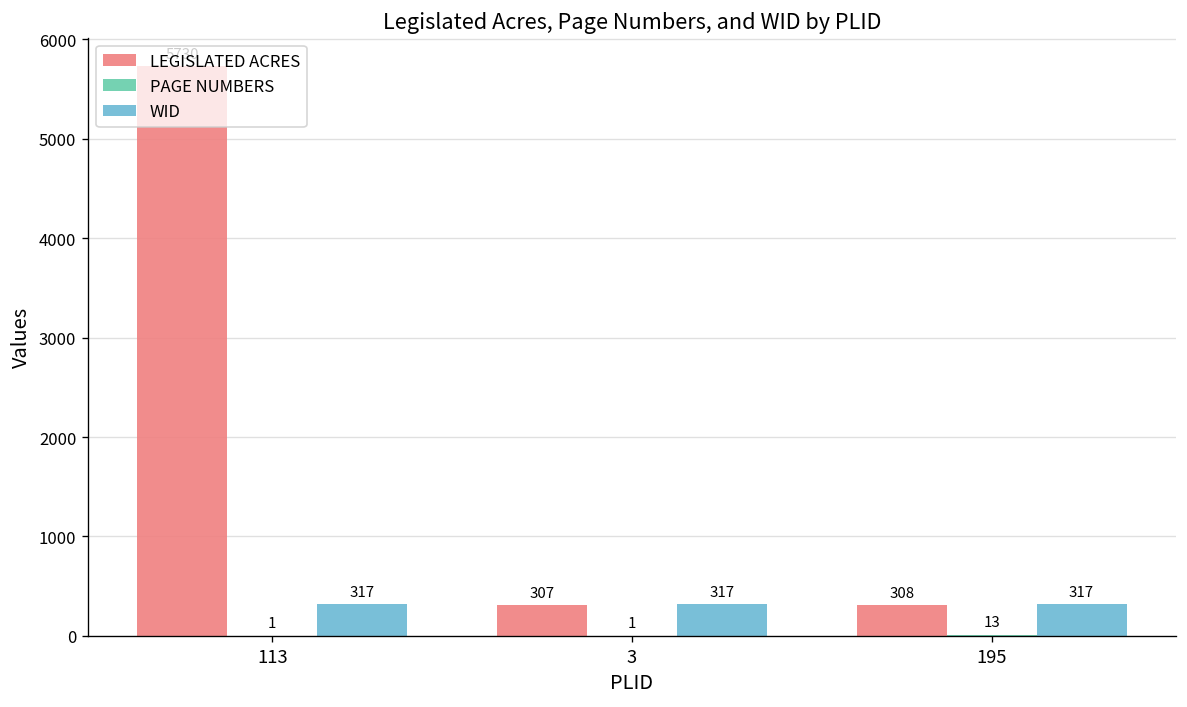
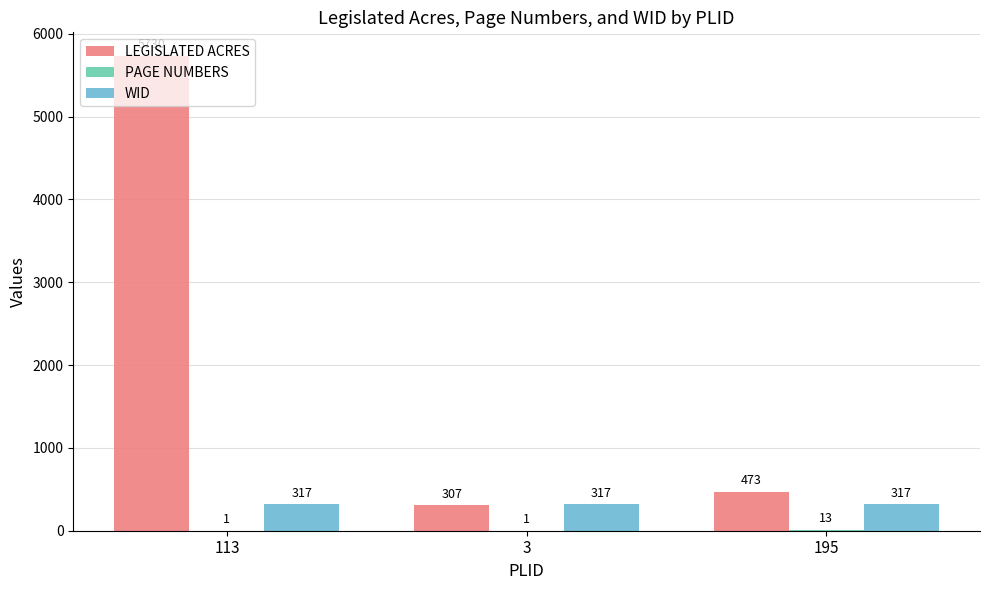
  {
    "LEGISLATED ACRES": {
      "3": 307,
-     "195": 308
+     "195": 473
    }
  }
